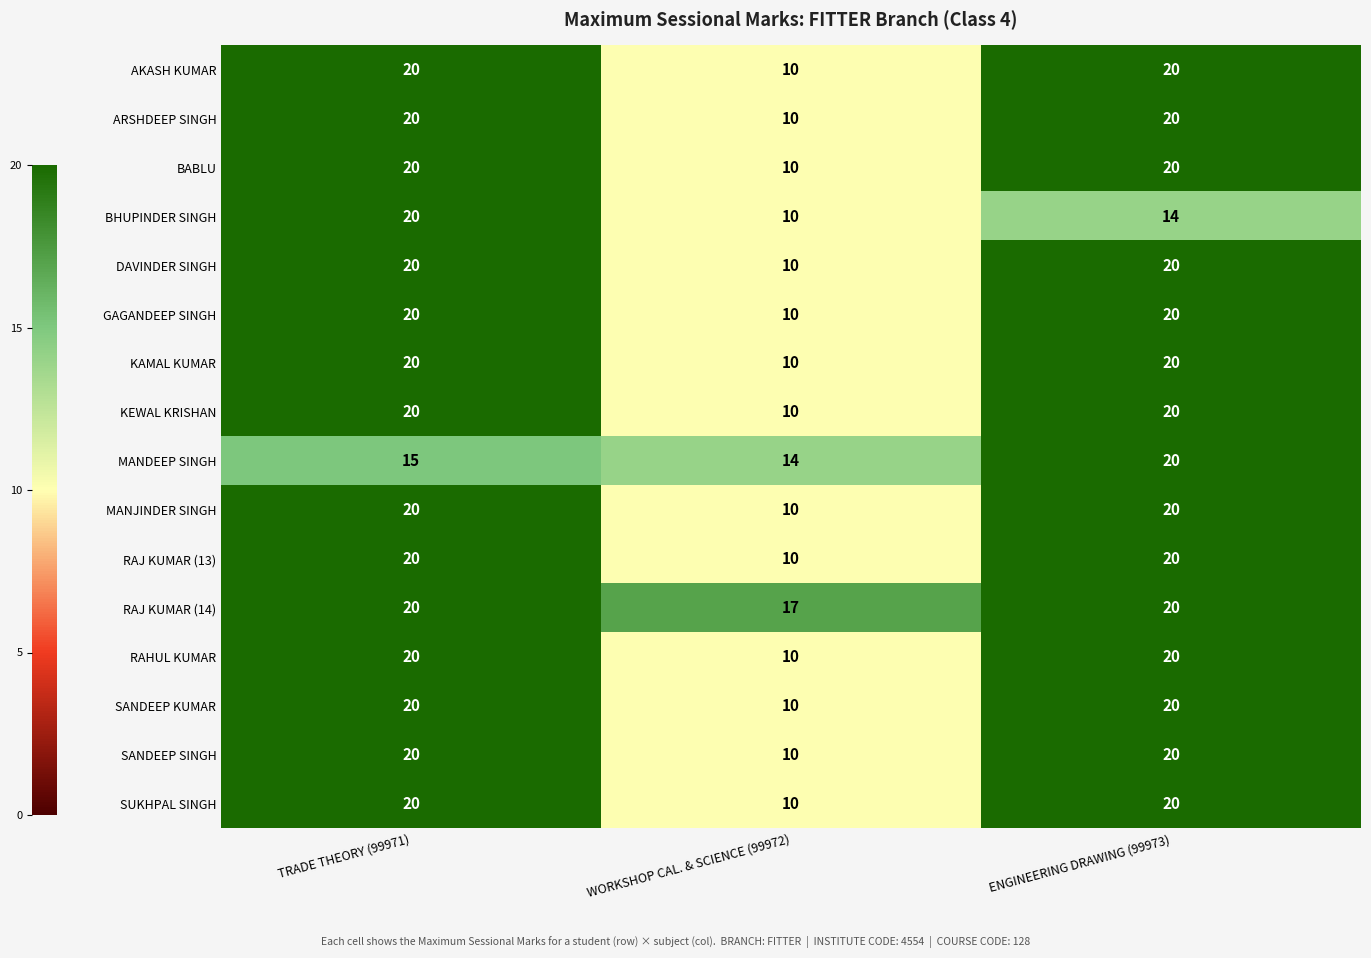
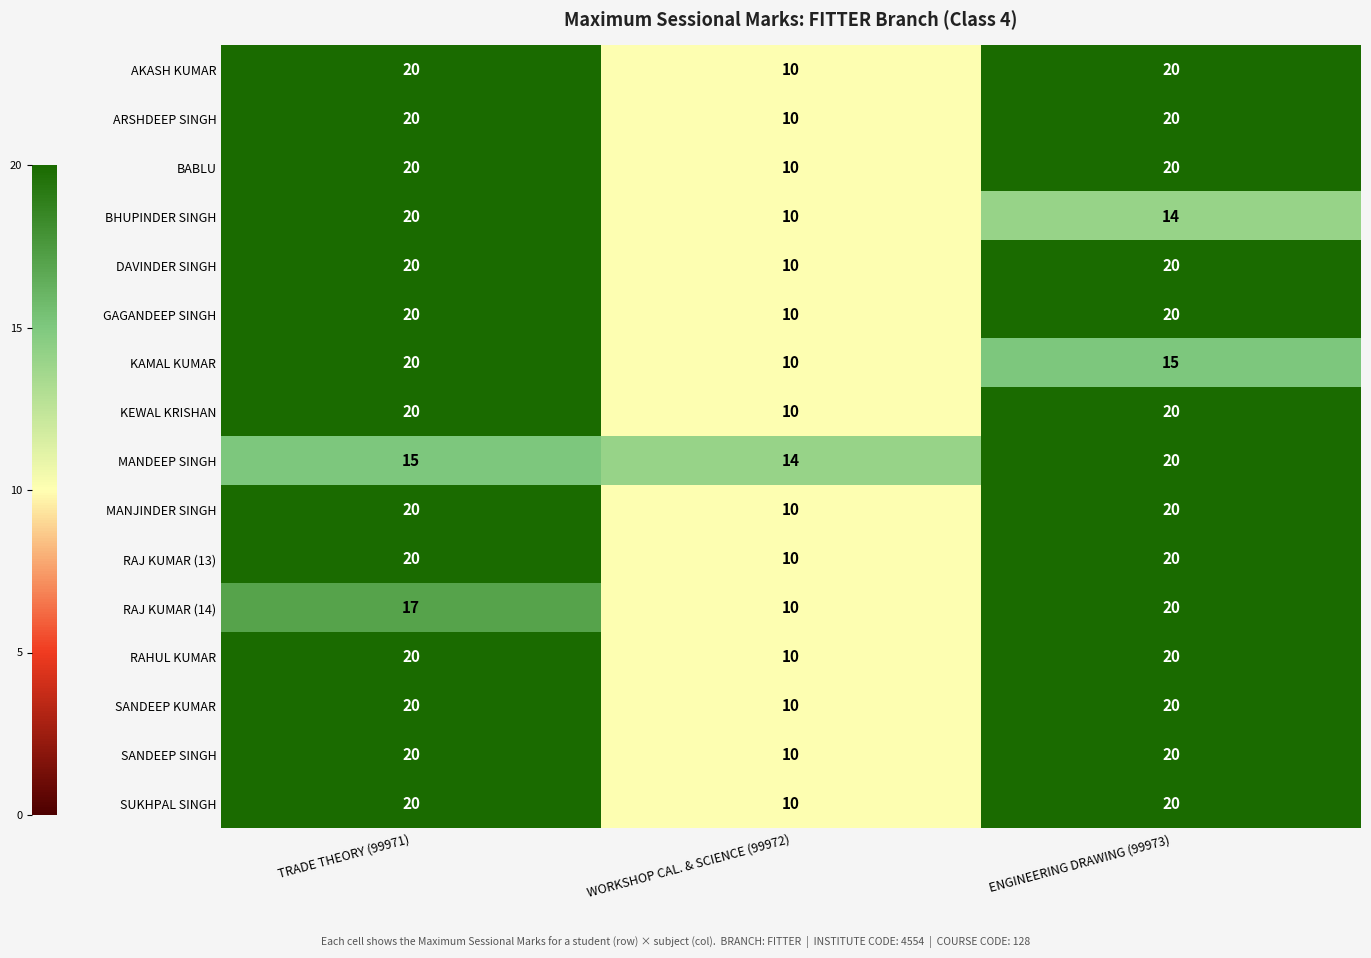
  {
    "AKASH KUMAR": {
      "TRADE THEORY (99971)": 20,
      "WORKSHOP CAL. & SCIENCE (99972)": 10,
      "ENGINEERING DRAWING (99973)": 20
    },
    "ARSHDEEP SINGH": {
      "TRADE THEORY (99971)": 20,
      "WORKSHOP CAL. & SCIENCE (99972)": 10,
      "ENGINEERING DRAWING (99973)": 20
    },
    "BABLU": {
      "TRADE THEORY (99971)": 20,
      "WORKSHOP CAL. & SCIENCE (99972)": 10,
      "ENGINEERING DRAWING (99973)": 20
    },
    "BHUPINDER SINGH": {
      "TRADE THEORY (99971)": 20,
      "WORKSHOP CAL. & SCIENCE (99972)": 10,
      "ENGINEERING DRAWING (99973)": 14
    },
    "DAVINDER SINGH": {
      "TRADE THEORY (99971)": 20,
      "WORKSHOP CAL. & SCIENCE (99972)": 10,
      "ENGINEERING DRAWING (99973)": 20
    },
    "GAGANDEEP SINGH": {
      "TRADE THEORY (99971)": 20,
      "WORKSHOP CAL. & SCIENCE (99972)": 10,
      "ENGINEERING DRAWING (99973)": 20
    },
    "KAMAL KUMAR": {
      "TRADE THEORY (99971)": 20,
      "WORKSHOP CAL. & SCIENCE (99972)": 10,
-     "ENGINEERING DRAWING (99973)": 20
+     "ENGINEERING DRAWING (99973)": 15
    },
    "KEWAL KRISHAN": {
      "TRADE THEORY (99971)": 20,
      "WORKSHOP CAL. & SCIENCE (99972)": 10,
      "ENGINEERING DRAWING (99973)": 20
    },
    "MANDEEP SINGH": {
      "TRADE THEORY (99971)": 15,
      "WORKSHOP CAL. & SCIENCE (99972)": 14,
      "ENGINEERING DRAWING (99973)": 20
    },
    "MANJINDER SINGH": {
      "TRADE THEORY (99971)": 20,
      "WORKSHOP CAL. & SCIENCE (99972)": 10,
      "ENGINEERING DRAWING (99973)": 20
    },
    "RAJ KUMAR (13)": {
      "TRADE THEORY (99971)": 20,
      "WORKSHOP CAL. & SCIENCE (99972)": 10,
      "ENGINEERING DRAWING (99973)": 20
    },
    "RAJ KUMAR (14)": {
-     "TRADE THEORY (99971)": 20,
-     "WORKSHOP CAL. & SCIENCE (99972)": 17,
+     "TRADE THEORY (99971)": 17,
+     "WORKSHOP CAL. & SCIENCE (99972)": 10,
      "ENGINEERING DRAWING (99973)": 20
    },
    "RAHUL KUMAR": {
      "TRADE THEORY (99971)": 20,
      "WORKSHOP CAL. & SCIENCE (99972)": 10,
      "ENGINEERING DRAWING (99973)": 20
    },
    "SANDEEP KUMAR": {
      "TRADE THEORY (99971)": 20,
      "WORKSHOP CAL. & SCIENCE (99972)": 10,
      "ENGINEERING DRAWING (99973)": 20
    },
    "SANDEEP SINGH": {
      "TRADE THEORY (99971)": 20,
      "WORKSHOP CAL. & SCIENCE (99972)": 10,
      "ENGINEERING DRAWING (99973)": 20
    },
    "SUKHPAL SINGH": {
      "TRADE THEORY (99971)": 20,
      "WORKSHOP CAL. & SCIENCE (99972)": 10,
      "ENGINEERING DRAWING (99973)": 20
    }
  }
